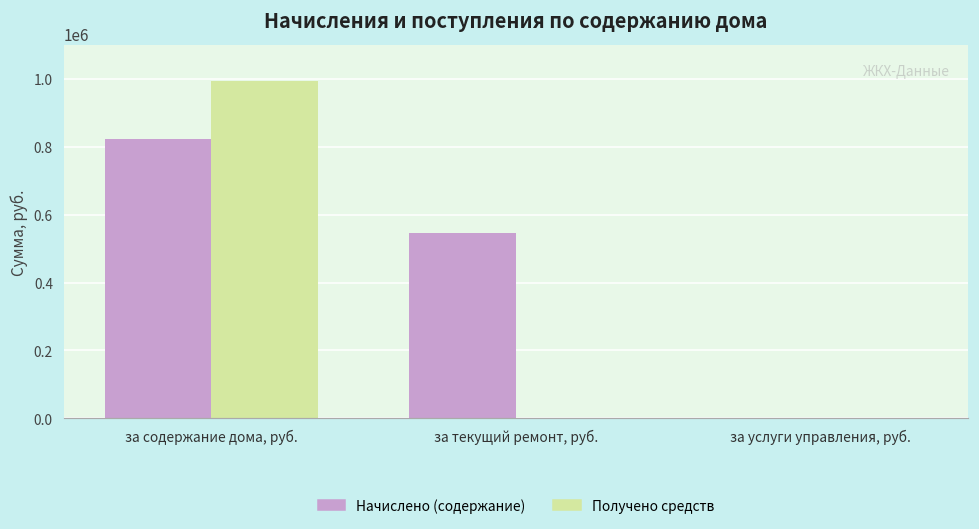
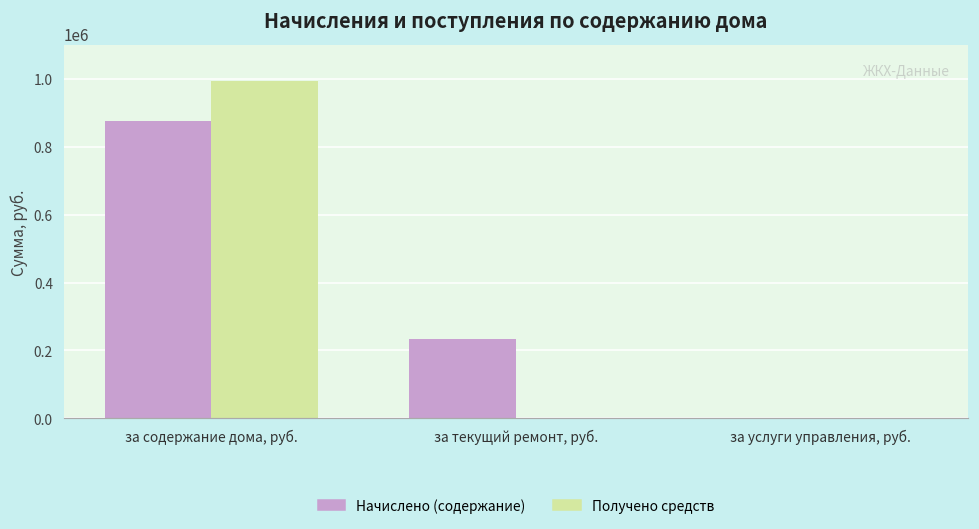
  {
    "Начислено (содержание)": {
-     "за содержание дома, руб.": 820000,
-     "за текущий ремонт, руб.": 550000,
+     "за содержание дома, руб.": 880000,
+     "за текущий ремонт, руб.": 230000,
      "за услуги управления, руб.": 0
    },
    "Получено средств": {
      "за содержание дома, руб.": 990000,
      "за текущий ремонт, руб.": 0,
      "за услуги управления, руб.": 0
    }
  }
